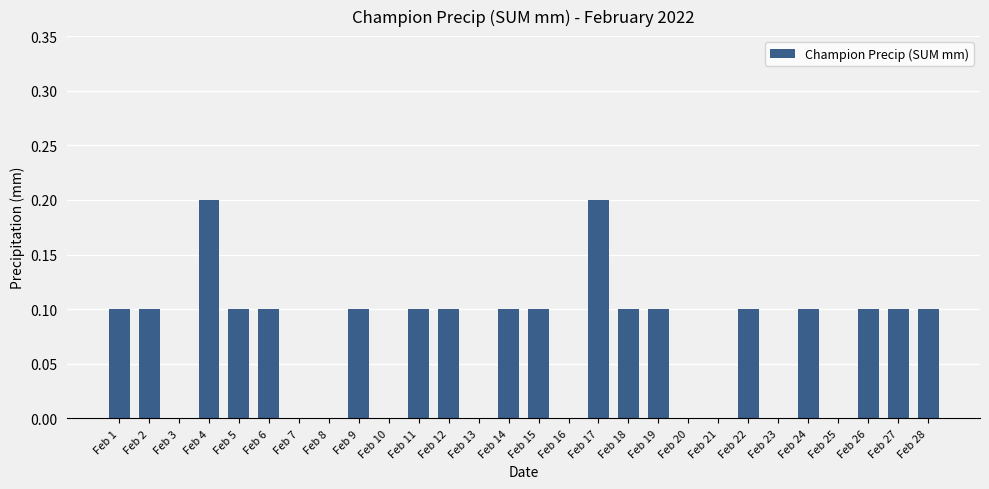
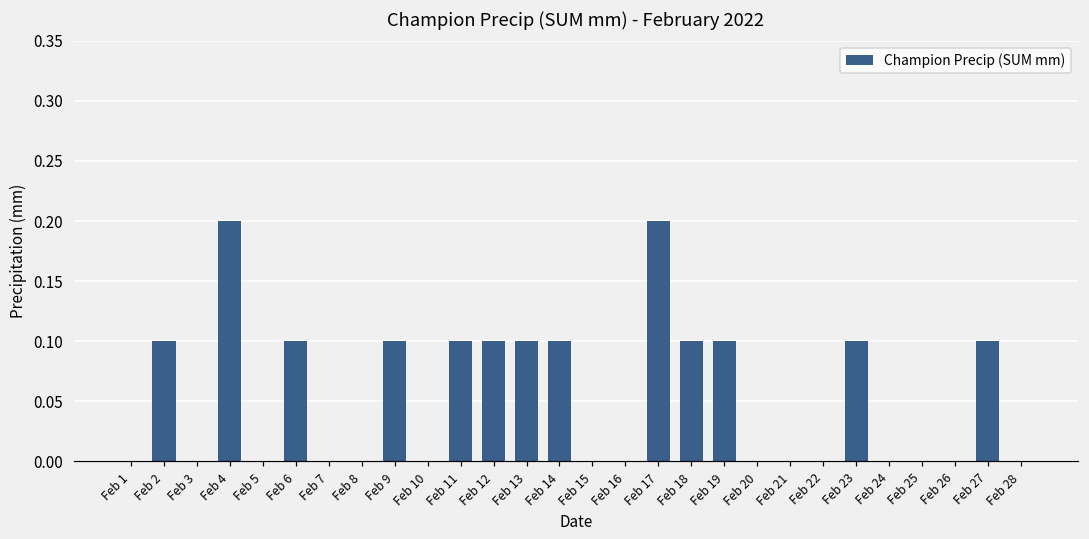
  {
-   "Feb 1": 0.1,
+   "Feb 1": 0.0,
    "Feb 2": 0.1,
    "Feb 3": 0.0,
    "Feb 4": 0.2,
-   "Feb 5": 0.1,
+   "Feb 5": 0.0,
    "Feb 6": 0.1,
    "Feb 7": 0.0,
    "Feb 8": 0.0,
    "Feb 9": 0.1,
    "Feb 10": 0.0,
    "Feb 11": 0.1,
    "Feb 12": 0.1,
-   "Feb 13": 0.0,
+   "Feb 13": 0.1,
    "Feb 14": 0.1,
-   "Feb 15": 0.1,
+   "Feb 15": 0.0,
    "Feb 16": 0.0,
    "Feb 17": 0.2,
    "Feb 18": 0.1,
    "Feb 19": 0.1,
    "Feb 20": 0.0,
    "Feb 21": 0.0,
-   "Feb 22": 0.1,
-   "Feb 23": 0.0,
-   "Feb 24": 0.1,
+   "Feb 22": 0.0,
+   "Feb 23": 0.1,
+   "Feb 24": 0.0,
    "Feb 25": 0.0,
-   "Feb 26": 0.1,
+   "Feb 26": 0.0,
    "Feb 27": 0.1,
-   "Feb 28": 0.1
+   "Feb 28": 0.0
  }
